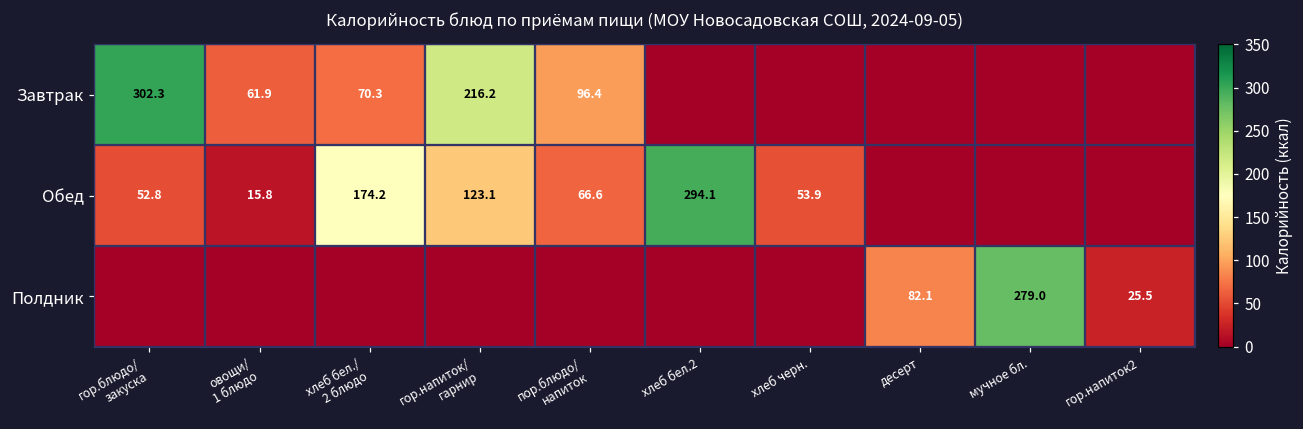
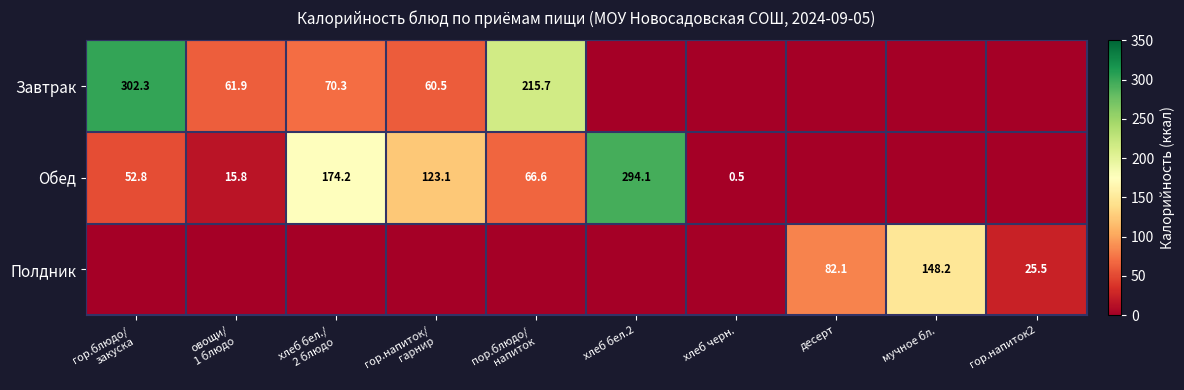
  {
    "Завтрак": {
      "гор.блюдо/ закуска": 302.3,
      "овощи/ 1 блюдо": 61.9,
      "хлеб бел./ 2 блюдо": 70.3,
-     "гор.напиток/ гарнир": 216.2,
-     "пор.блюдо/ напиток": 96.4
+     "гор.напиток/ гарнир": 60.5,
+     "пор.блюдо/ напиток": 215.7
    },
    "Обед": {
      "гор.блюдо/ закуска": 52.8,
      "овощи/ 1 блюдо": 15.8,
      "хлеб бел./ 2 блюдо": 174.2,
      "гор.напиток/ гарнир": 123.1,
      "пор.блюдо/ напиток": 66.6,
      "хлеб бел.2": 294.1,
-     "хлеб черн.": 53.9
+     "хлеб черн.": 0.5
    },
    "Полдник": {
      "десерт": 82.1,
-     "мучное бл.": 279.0,
+     "мучное бл.": 148.2,
      "гор.напиток2": 25.5
    }
  }
